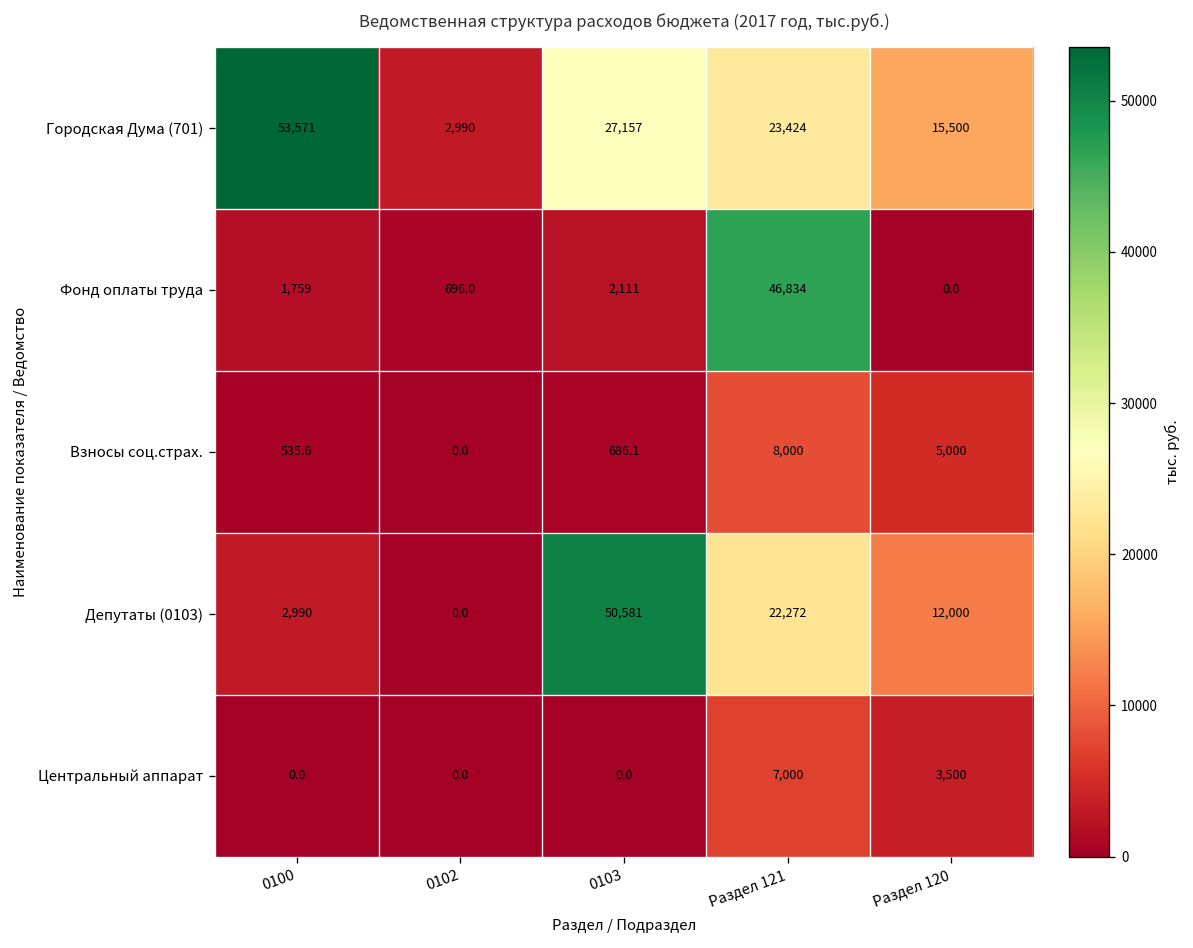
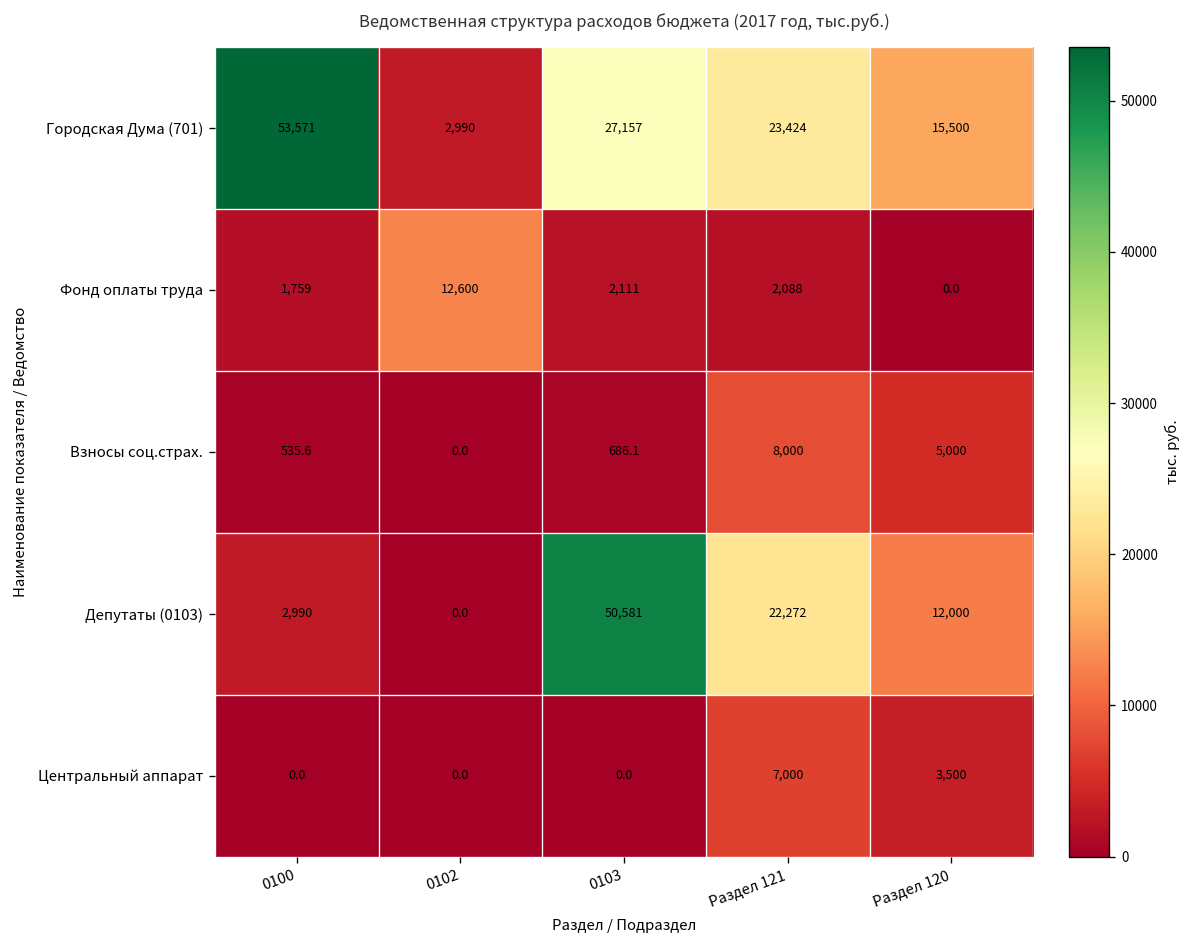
  {
    "Городская Дума (701)": {
      "0100": "53,571",
      "0102": "2,990",
      "0103": "27,157",
      "Раздел 121": "23,424",
      "Раздел 120": "15,500"
    },
    "Фонд оплаты труда": {
      "0100": "1,759",
-     "0102": "696.0",
+     "0102": "12,600",
      "0103": "2,111",
-     "Раздел 121": "46,834",
+     "Раздел 121": "2,088",
      "Раздел 120": "0.0"
    },
    "Взносы соц.страх.": {
      "0100": "535.6",
      "0102": "0.0",
      "0103": "686.1",
      "Раздел 121": "8,000",
      "Раздел 120": "5,000"
    },
    "Депутаты (0103)": {
      "0100": "2,990",
      "0102": "0.0",
      "0103": "50,581",
      "Раздел 121": "22,272",
      "Раздел 120": "12,000"
    },
    "Центральный аппарат": {
      "0100": "0.0",
      "0102": "0.0",
      "0103": "0.0",
      "Раздел 121": "7,000",
      "Раздел 120": "3,500"
    }
  }
